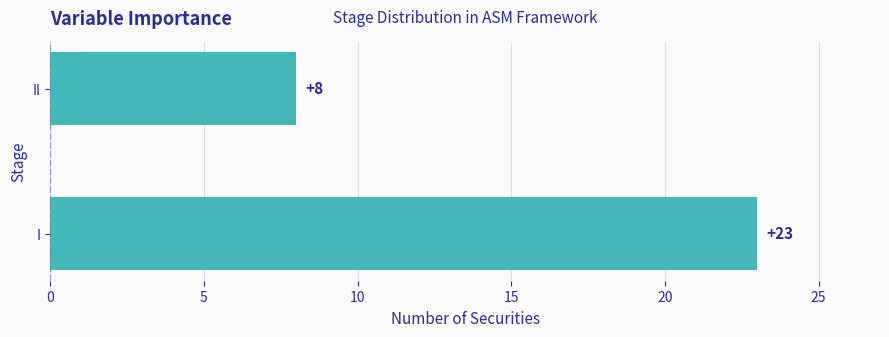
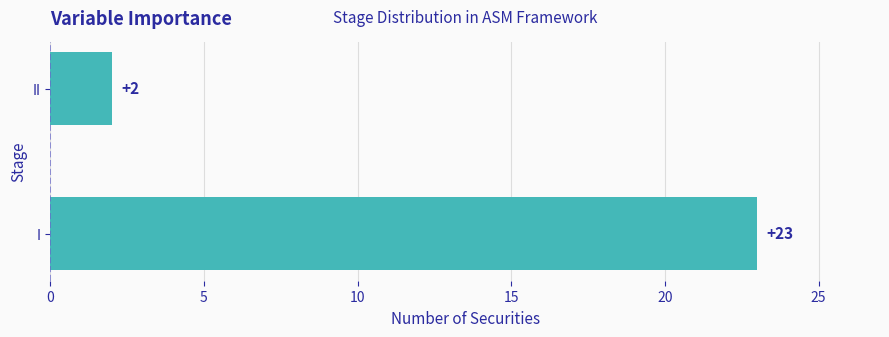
  {
-   "II": "+8",
+   "II": "+2",
    "I": "+23"
  }
